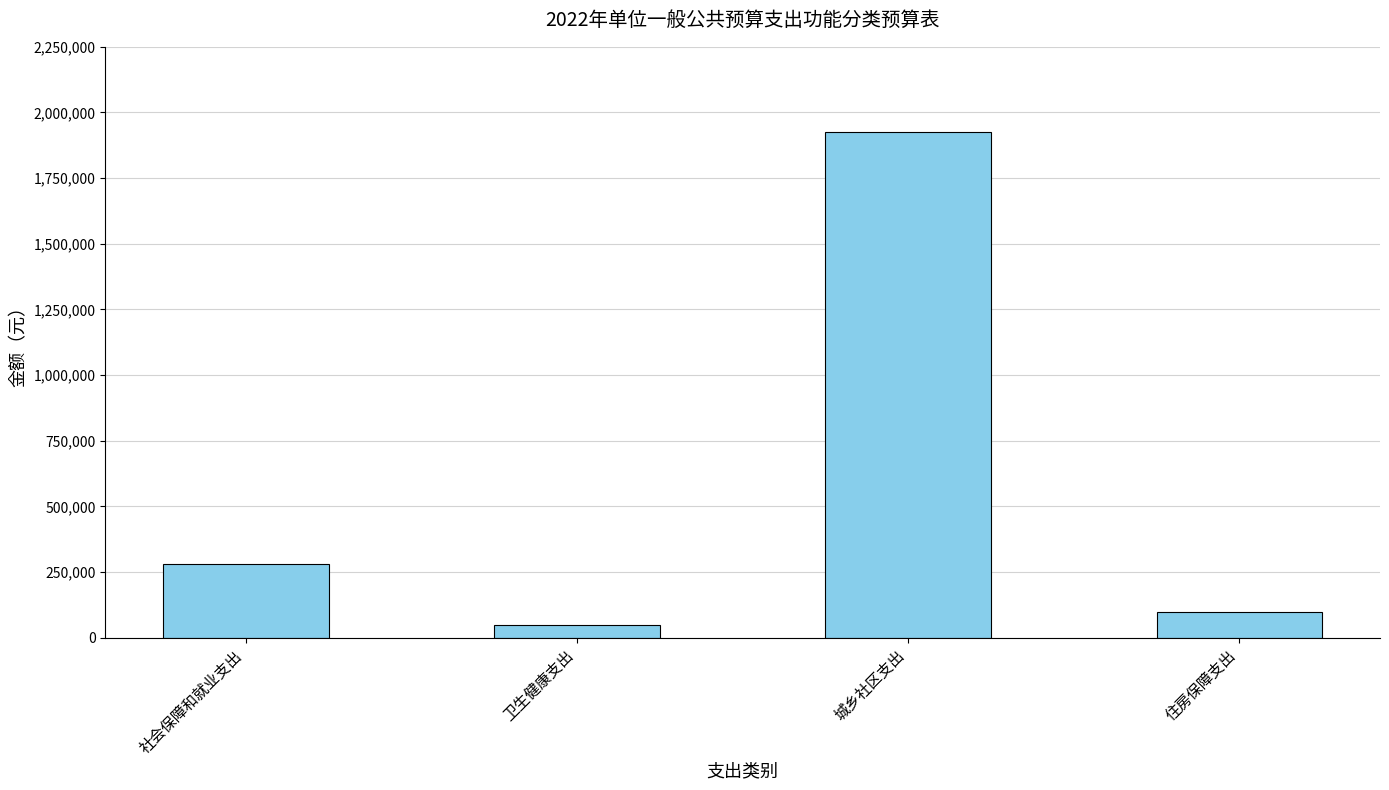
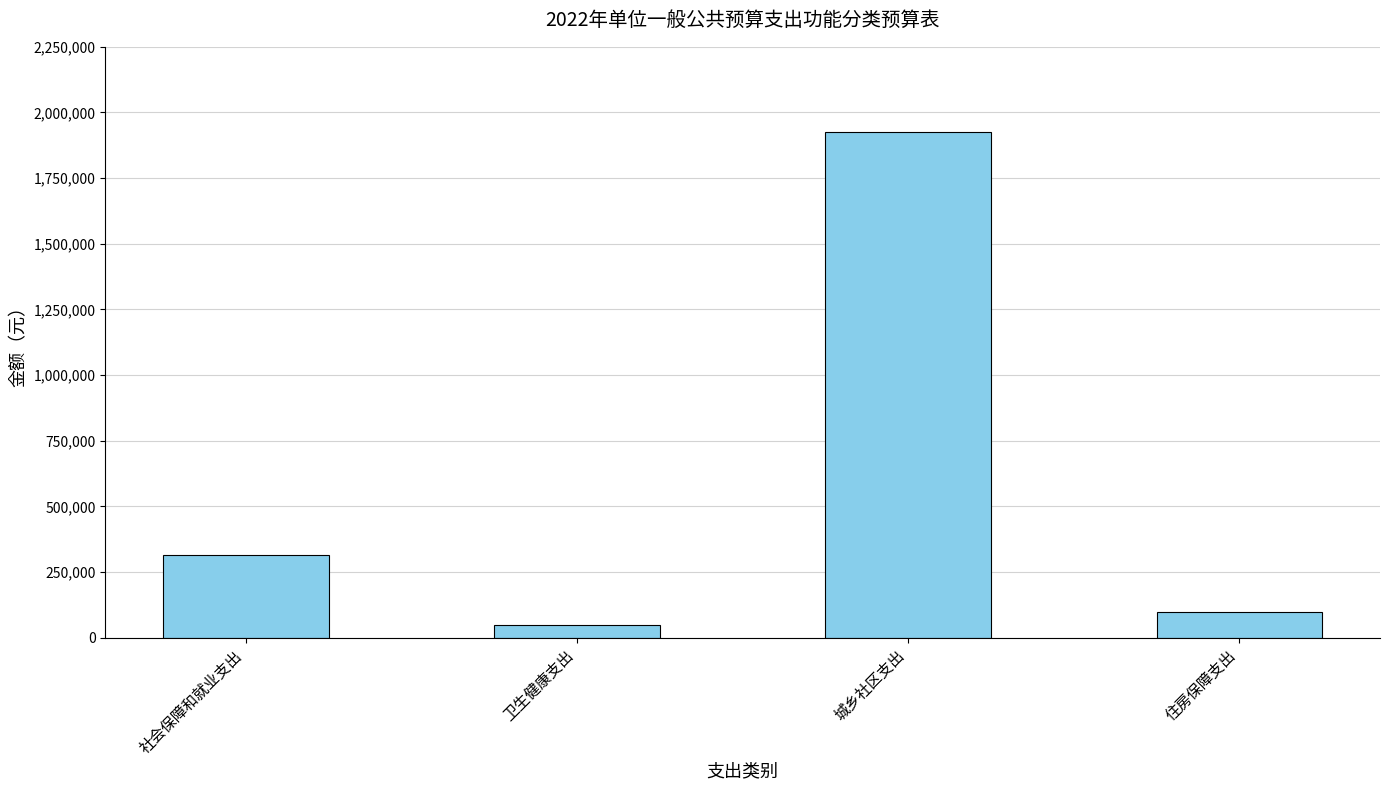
  {
-   "社会保障和就业支出": "280,000",
+   "社会保障和就业支出": "320,000",
    "卫生健康支出": "50,000",
    "城乡社区支出": "1,930,000",
    "住房保障支出": "100,000"
  }
